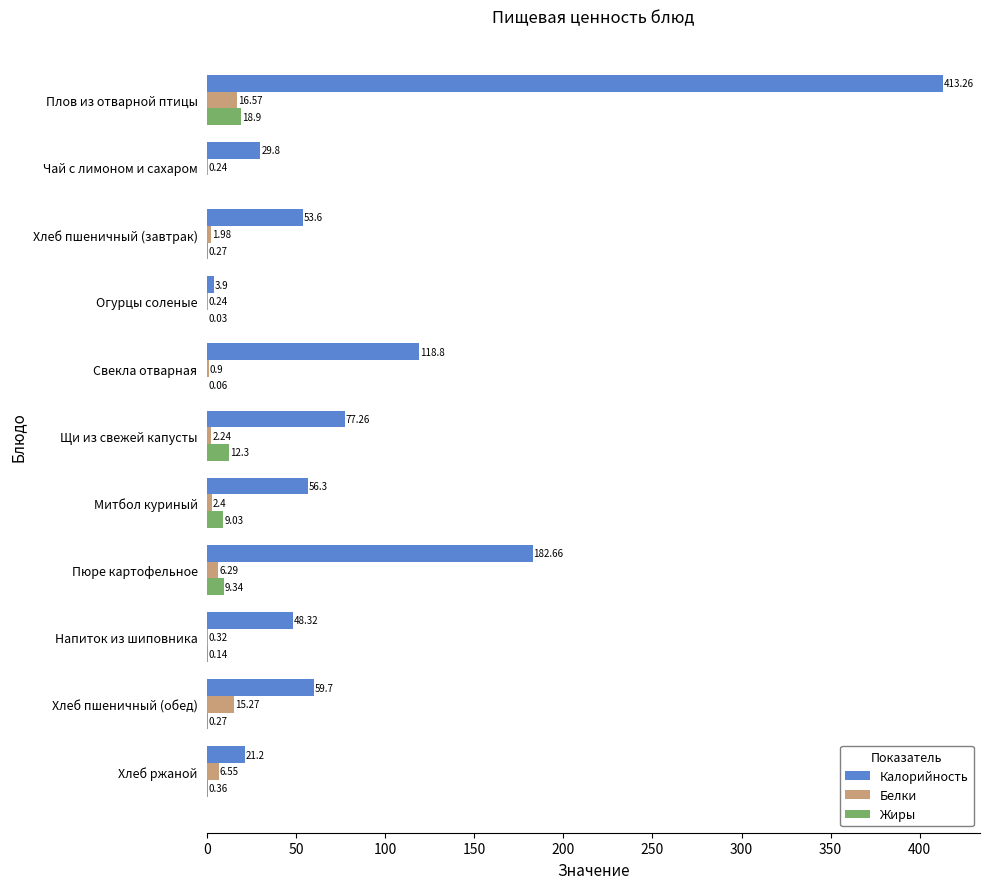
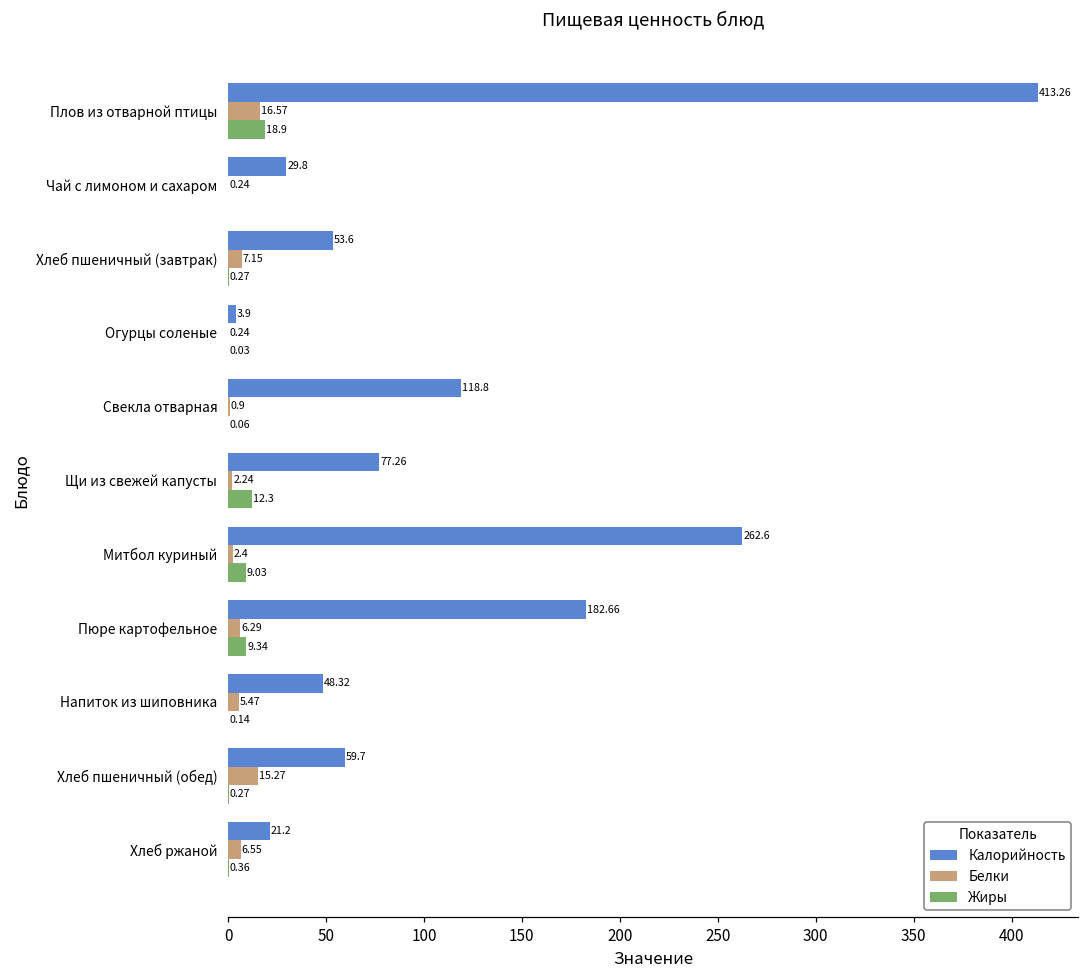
  {
    "Калорийность": {
      "Плов из отварной птицы": 413.26,
      "Чай с лимоном и сахаром": 29.8,
      "Хлеб пшеничный (завтрак)": 53.6,
      "Огурцы соленые": 3.9,
      "Свекла отварная": 118.8,
      "Щи из свежей капусты": 77.26,
-     "Митбол куриный": 56.3,
+     "Митбол куриный": 262.6,
      "Пюре картофельное": 182.66,
      "Напиток из шиповника": 48.32,
      "Хлеб пшеничный (обед)": 59.7,
      "Хлеб ржаной": 21.2
    },
    "Белки": {
      "Плов из отварной птицы": 16.57,
      "Чай с лимоном и сахаром": 0.24,
-     "Хлеб пшеничный (завтрак)": 1.98,
+     "Хлеб пшеничный (завтрак)": 7.15,
      "Огурцы соленые": 0.24,
      "Свекла отварная": 0.9,
      "Щи из свежей капусты": 2.24,
      "Митбол куриный": 2.4,
      "Пюре картофельное": 6.29,
-     "Напиток из шиповника": 0.32,
+     "Напиток из шиповника": 5.47,
      "Хлеб пшеничный (обед)": 15.27,
      "Хлеб ржаной": 6.55
    },
    "Жиры": {
      "Плов из отварной птицы": 18.9,
      "Хлеб пшеничный (завтрак)": 0.27,
      "Огурцы соленые": 0.03,
      "Свекла отварная": 0.06,
      "Щи из свежей капусты": 12.3,
      "Митбол куриный": 9.03,
      "Пюре картофельное": 9.34,
      "Напиток из шиповника": 0.14,
      "Хлеб пшеничный (обед)": 0.27,
      "Хлеб ржаной": 0.36
    }
  }
